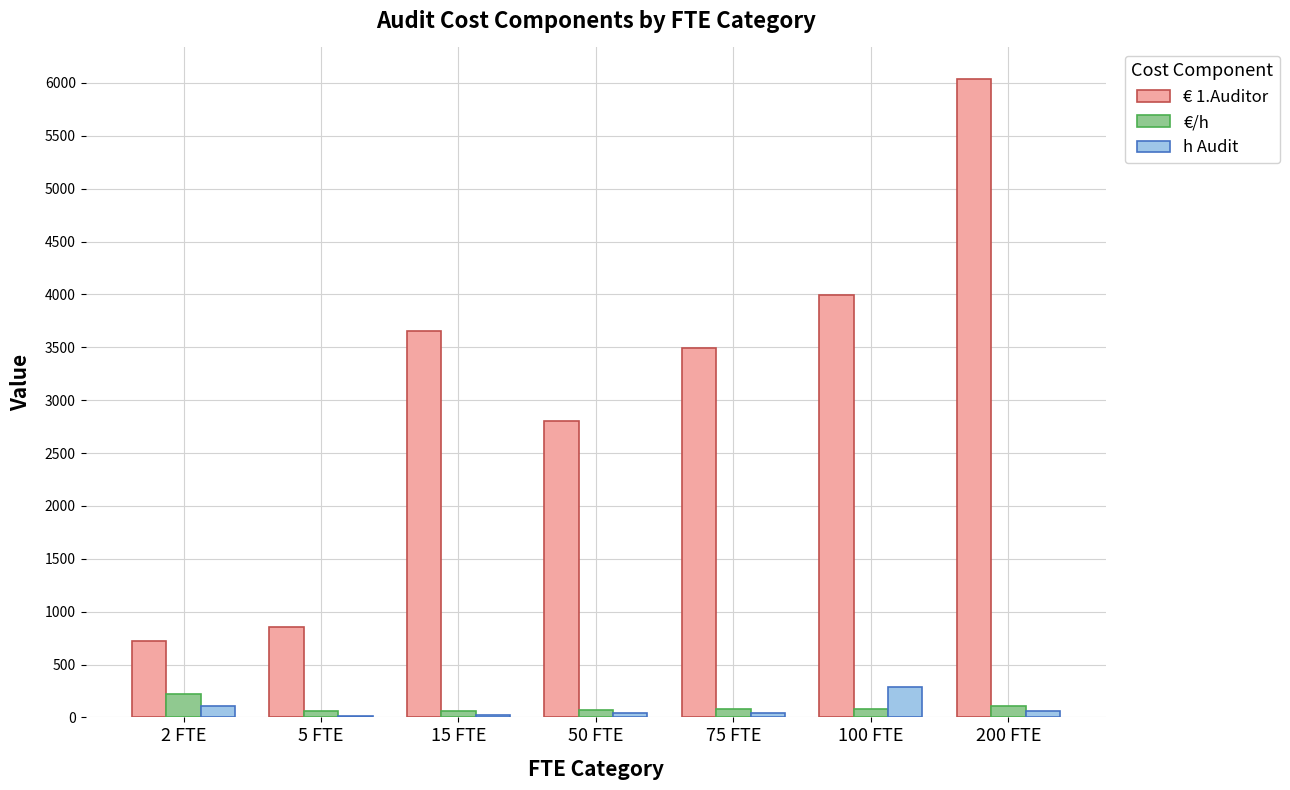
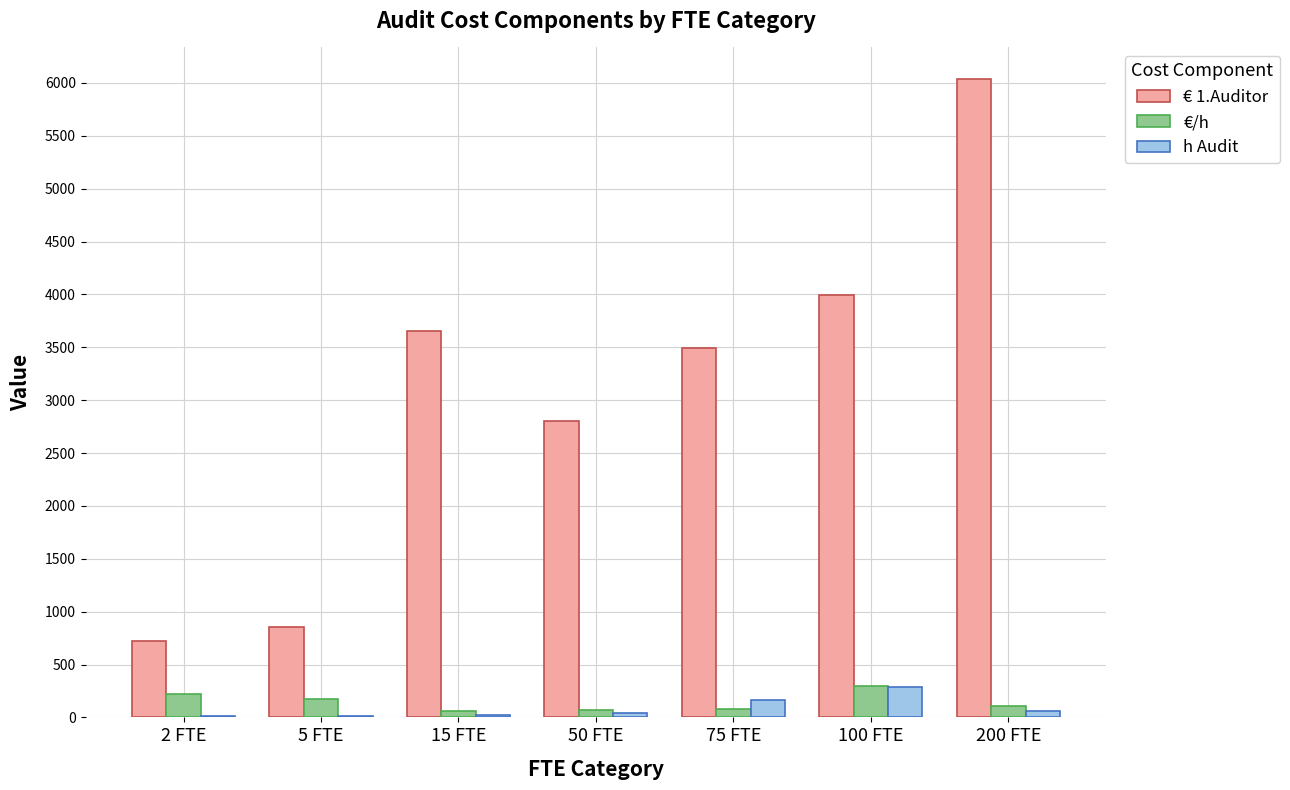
  {
    "€ 1.Auditor": {
      "2 FTE": 720,
      "5 FTE": 850,
      "15 FTE": 3650,
      "50 FTE": 2800,
      "75 FTE": 3490,
      "100 FTE": 3990,
      "200 FTE": 6030
    },
    "€/h": {
      "2 FTE": 220,
-     "5 FTE": 60,
+     "5 FTE": 170,
      "15 FTE": 60,
      "50 FTE": 70,
      "75 FTE": 80,
-     "100 FTE": 80,
+     "100 FTE": 300,
      "200 FTE": 110
    },
    "h Audit": {
-     "2 FTE": 110,
+     "2 FTE": 10,
      "50 FTE": 40,
-     "75 FTE": 40,
+     "75 FTE": 160,
      "100 FTE": 290,
      "200 FTE": 60
    }
  }
